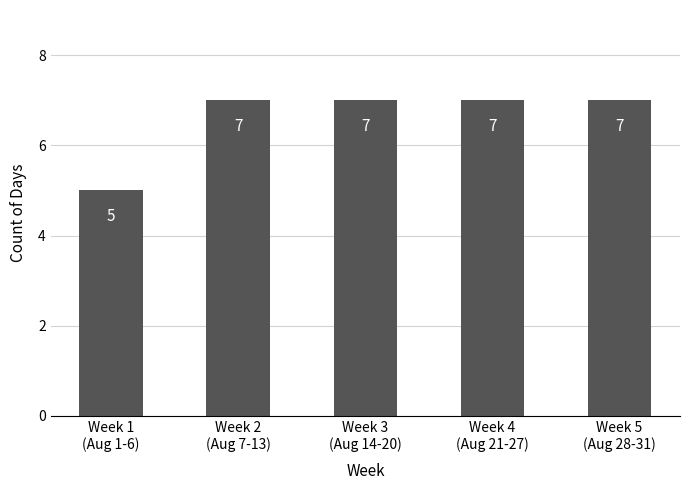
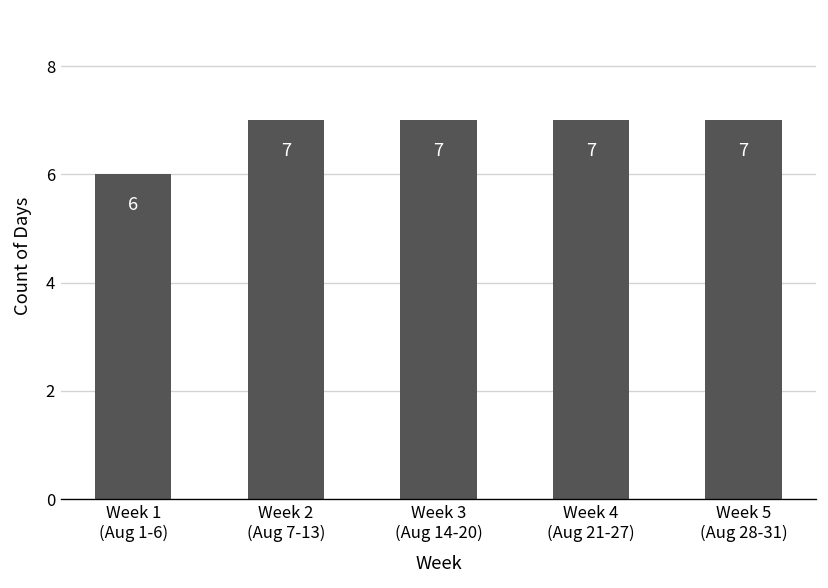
  {
-   "Week 1 (Aug 1-6)": 5,
+   "Week 1 (Aug 1-6)": 6,
    "Week 2 (Aug 7-13)": 7,
    "Week 3 (Aug 14-20)": 7,
    "Week 4 (Aug 21-27)": 7,
    "Week 5 (Aug 28-31)": 7
  }
